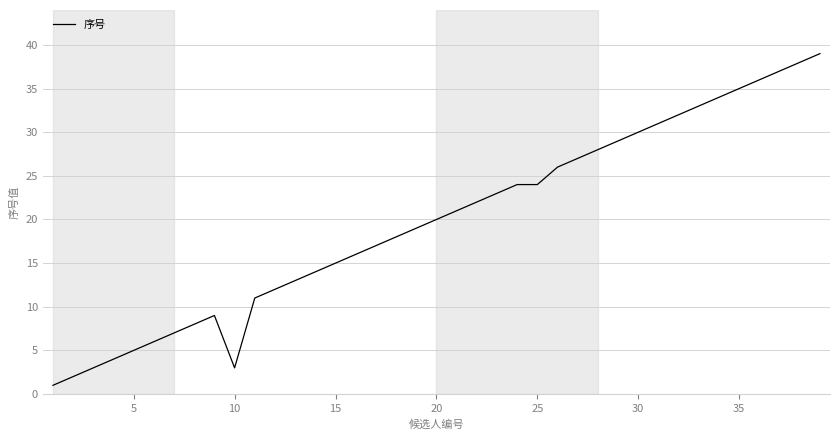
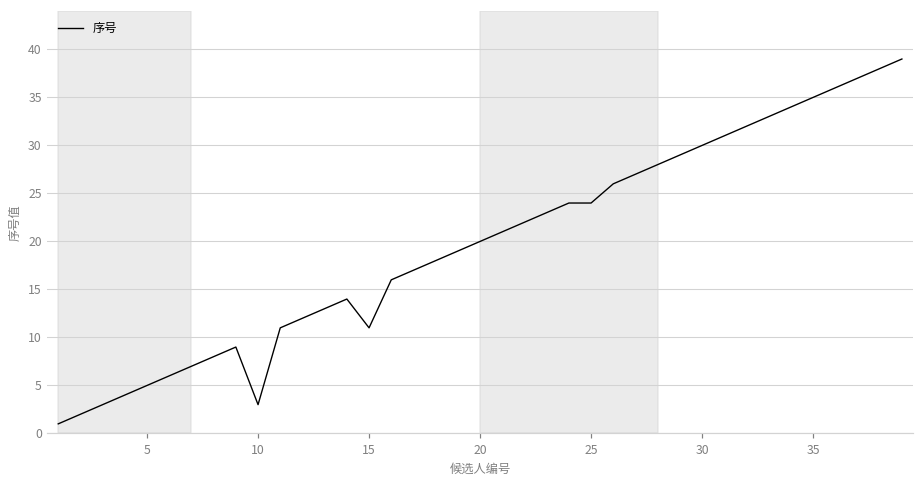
  {
    "5": 5,
    "10": 3,
-   "15": 15,
+   "15": 11,
    "20": 20,
    "25": 24,
    "30": 30,
    "35": 35
  }
